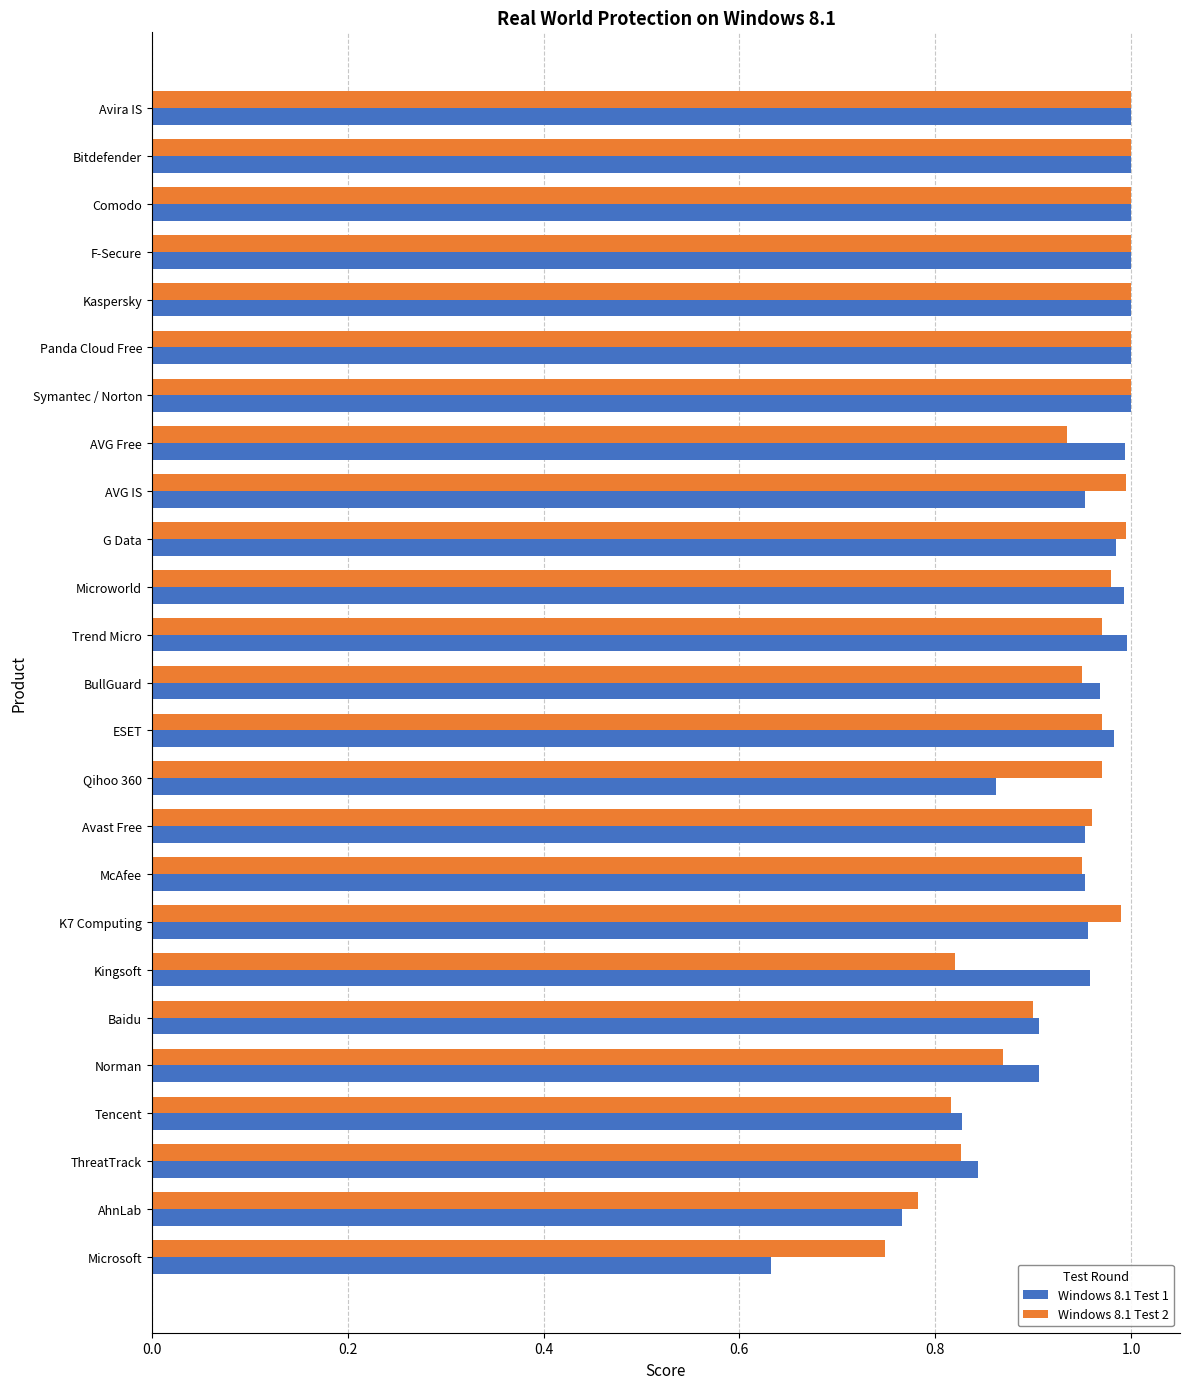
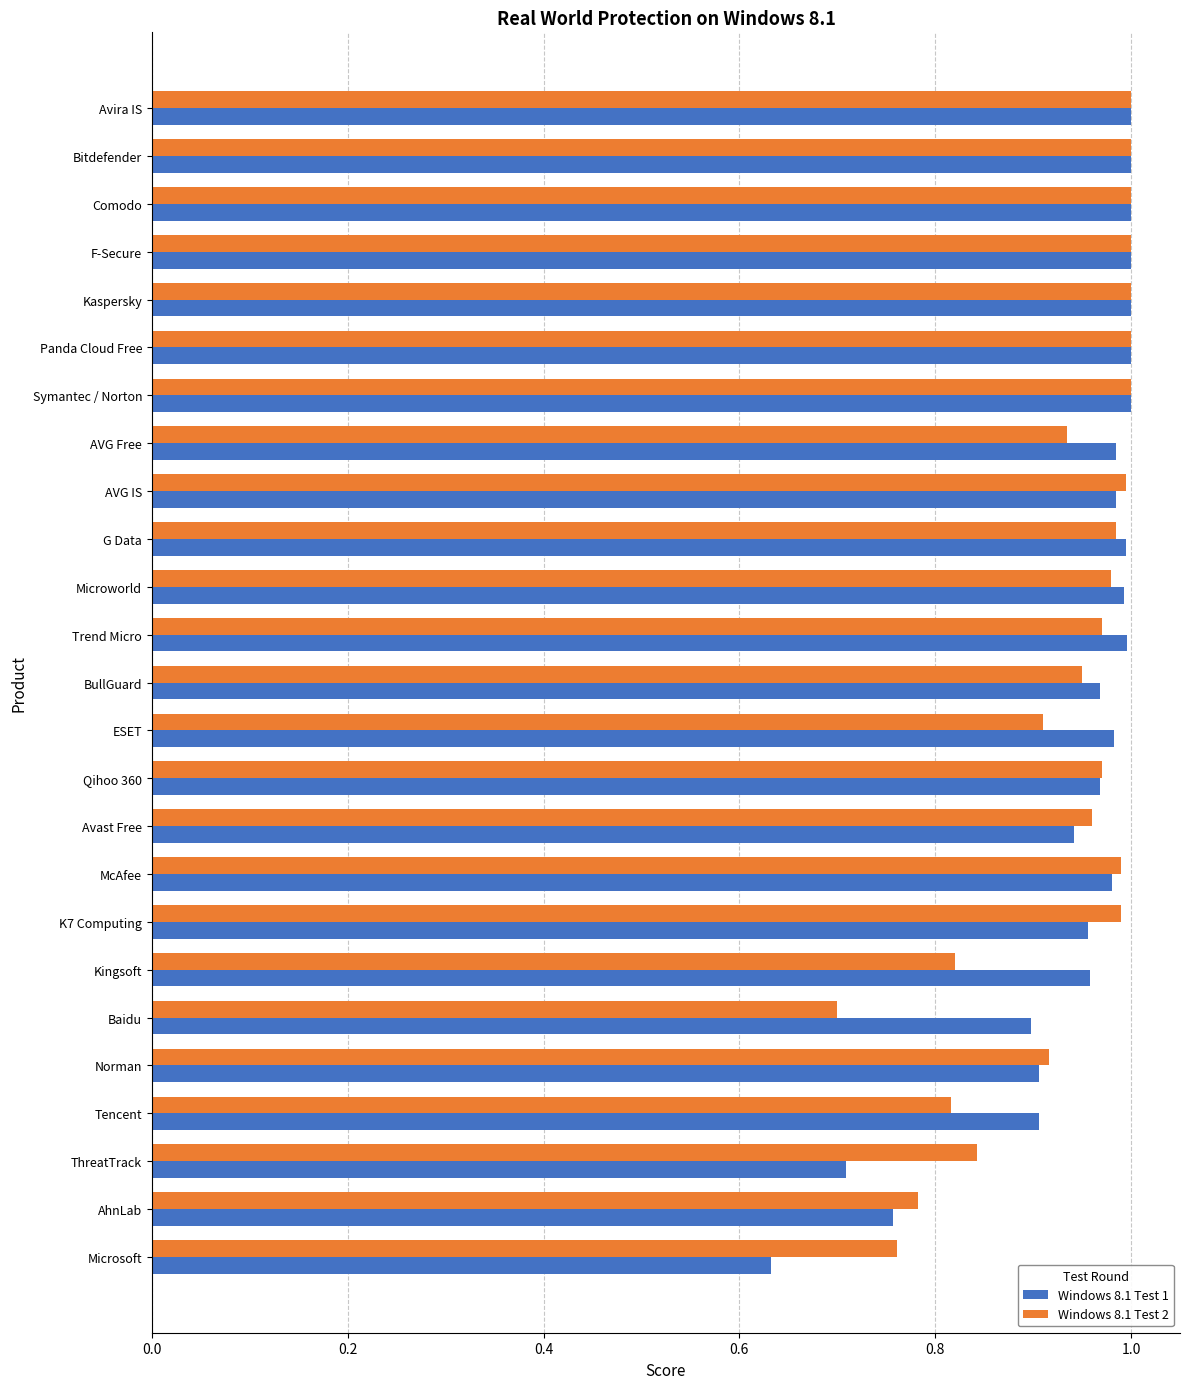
  {
    "Windows 8.1 Test 1": {
      "Avira IS": 1.00,
      "Bitdefender": 1.00,
      "Comodo": 1.00,
      "F-Secure": 1.00,
      "Kaspersky": 1.00,
      "Panda Cloud Free": 1.00,
      "Symantec / Norton": 1.00,
-     "AVG Free": 0.99,
-     "AVG IS": 0.95,
-     "G Data": 0.98,
+     "AVG Free": 0.98,
+     "AVG IS": 0.98,
+     "G Data": 0.99,
      "Microworld": 0.99,
      "Trend Micro": 1.00,
      "BullGuard": 0.97,
      "ESET": 0.98,
-     "Qihoo 360": 0.86,
-     "Avast Free": 0.95,
-     "McAfee": 0.95,
+     "Qihoo 360": 0.97,
+     "Avast Free": 0.94,
+     "McAfee": 0.98,
      "K7 Computing": 0.96,
      "Kingsoft": 0.96,
-     "Baidu": 0.91,
+     "Baidu": 0.90,
      "Norman": 0.91,
-     "Tencent": 0.83,
-     "ThreatTrack": 0.84,
-     "AhnLab": 0.77,
+     "Tencent": 0.91,
+     "ThreatTrack": 0.71,
+     "AhnLab": 0.76,
      "Microsoft": 0.63
    },
    "Windows 8.1 Test 2": {
      "Avira IS": 1.00,
      "Bitdefender": 1.00,
      "Comodo": 1.00,
      "F-Secure": 1.00,
      "Kaspersky": 1.00,
      "Panda Cloud Free": 1.00,
      "Symantec / Norton": 1.00,
      "AVG Free": 0.94,
      "AVG IS": 1.00,
-     "G Data": 1.00,
+     "G Data": 0.99,
      "Microworld": 0.98,
      "Trend Micro": 0.97,
      "BullGuard": 0.95,
-     "ESET": 0.97,
+     "ESET": 0.91,
      "Qihoo 360": 0.97,
      "Avast Free": 0.96,
-     "McAfee": 0.95,
+     "McAfee": 0.99,
      "K7 Computing": 0.99,
      "Kingsoft": 0.82,
-     "Baidu": 0.9,
-     "Norman": 0.87,
+     "Baidu": 0.7,
+     "Norman": 0.92,
      "Tencent": 0.82,
-     "ThreatTrack": 0.83,
+     "ThreatTrack": 0.84,
      "AhnLab": 0.78,
-     "Microsoft": 0.75
+     "Microsoft": 0.76
    }
  }
